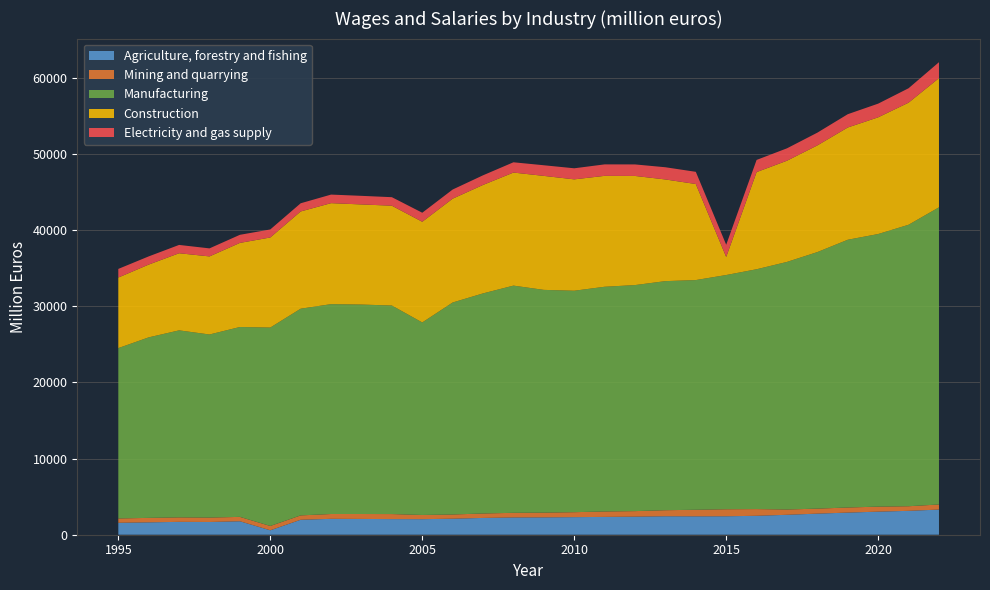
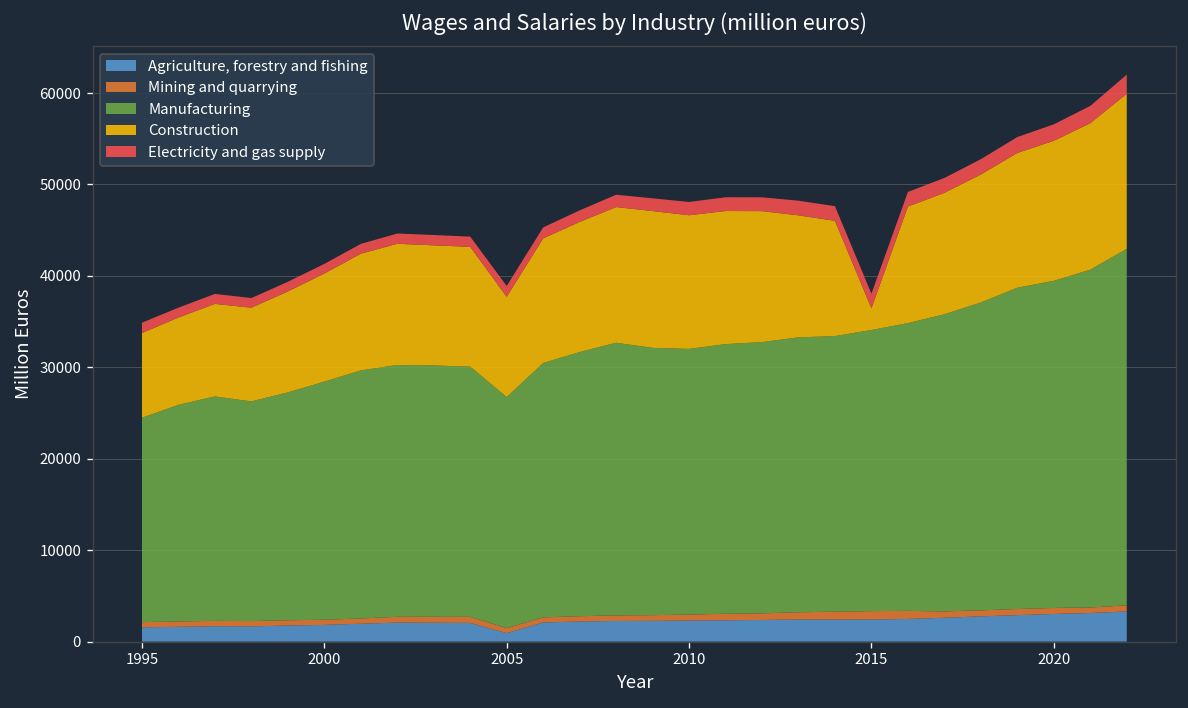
  {
    "Agriculture, forestry and fishing": {
      "1995": 2000,
-     "2000": 1000,
-     "2005": 2000,
+     "2000": 2000,
+     "2005": 1000,
      "2010": 2000,
      "2015": 2000,
      "2020": 3000
    },
    "Manufacturing": {
      "1995": 22000,
      "2000": 26000,
      "2005": 25000,
      "2010": 29000,
      "2015": 31000,
      "2020": 36000
    },
    "Construction": {
      "1995": 9000,
      "2000": 12000,
-     "2005": 13000,
+     "2005": 11000,
      "2010": 15000,
      "2015": 2000,
      "2020": 15000
    }
  }
